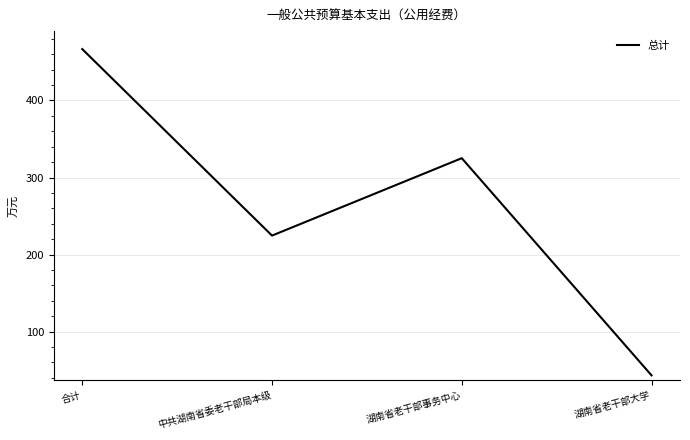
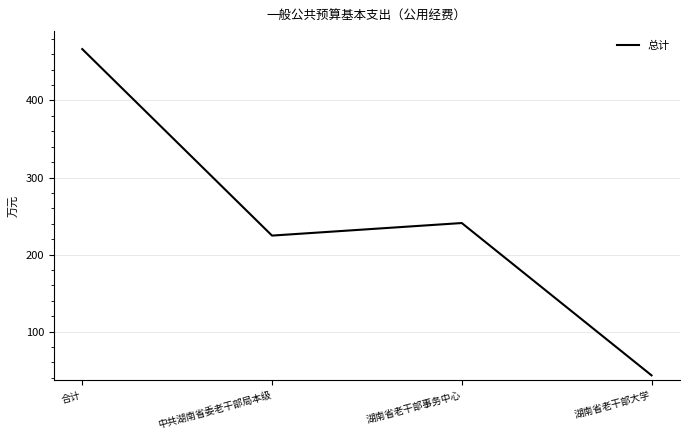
  {
    "合计": 470,
    "中共湖南省委老干部局本级": 220,
-   "湖南省老干部事务中心": 330,
+   "湖南省老干部事务中心": 240,
    "湖南省老干部大学": 40
  }
